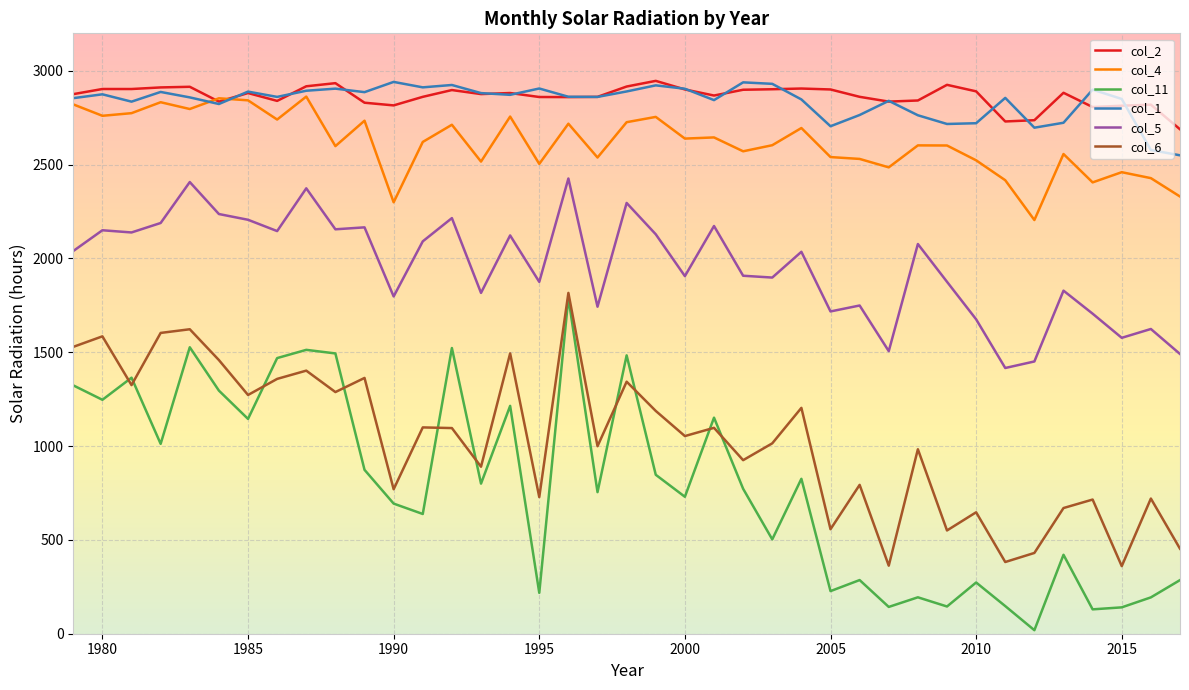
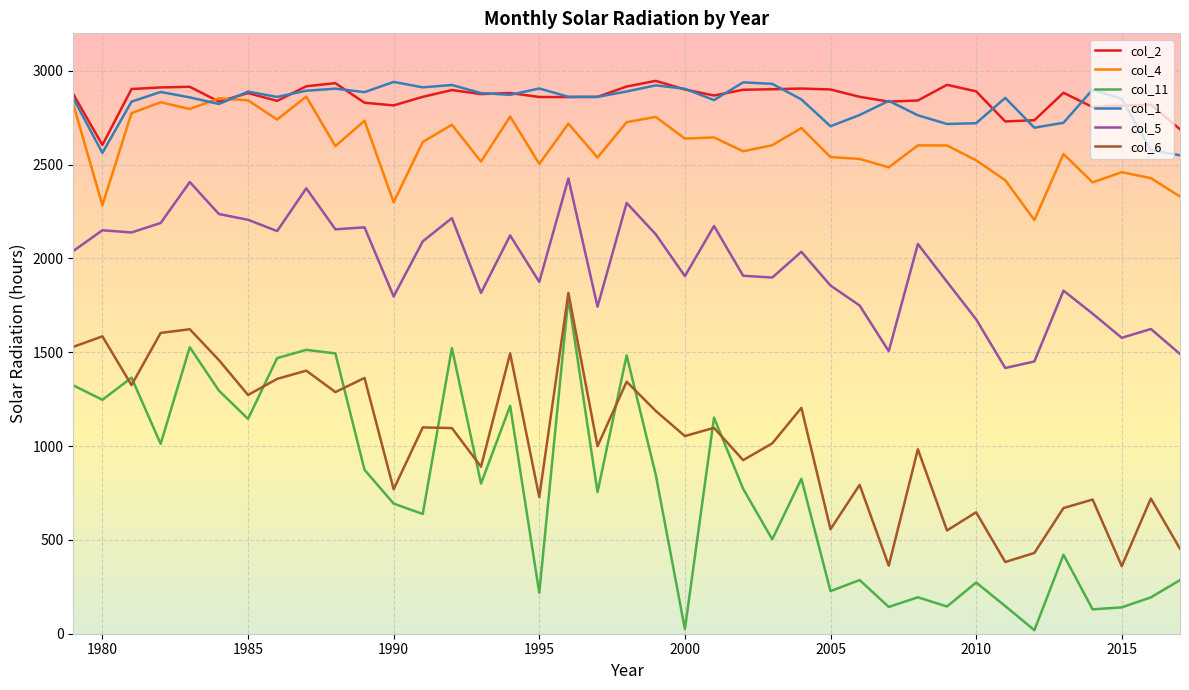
  {
    "col_2": {
-     "1980": 2900,
+     "1980": 2610,
      "1990": 2820,
      "1995": 2860,
      "2005": 2900,
      "2010": 2890
    },
    "col_4": {
-     "1980": 2760,
+     "1980": 2280,
      "1985": 2840,
      "1990": 2300,
      "1995": 2500,
      "2000": 2640,
      "2005": 2540,
      "2010": 2520,
      "2015": 2460
    },
    "col_11": {
      "1980": 1250,
      "1985": 1140,
      "1990": 690,
      "1995": 220,
-     "2000": 730,
+     "2000": 20,
      "2005": 230,
      "2010": 270,
      "2015": 140
    },
    "col_1": {
-     "1980": 2880,
+     "1980": 2560,
      "1990": 2940,
      "1995": 2910,
      "2005": 2700,
      "2010": 2720
    },
    "col_5": {
      "1980": 2150,
      "1985": 2210,
      "1990": 1800,
      "1995": 1880,
      "2000": 1910,
-     "2005": 1720,
+     "2005": 1860,
      "2010": 1680,
      "2015": 1580
    },
    "col_6": {
      "1980": 1590,
      "1985": 1270,
      "1990": 770,
      "1995": 730,
      "2000": 1050,
      "2005": 560,
      "2010": 650,
      "2015": 360
    }
  }
